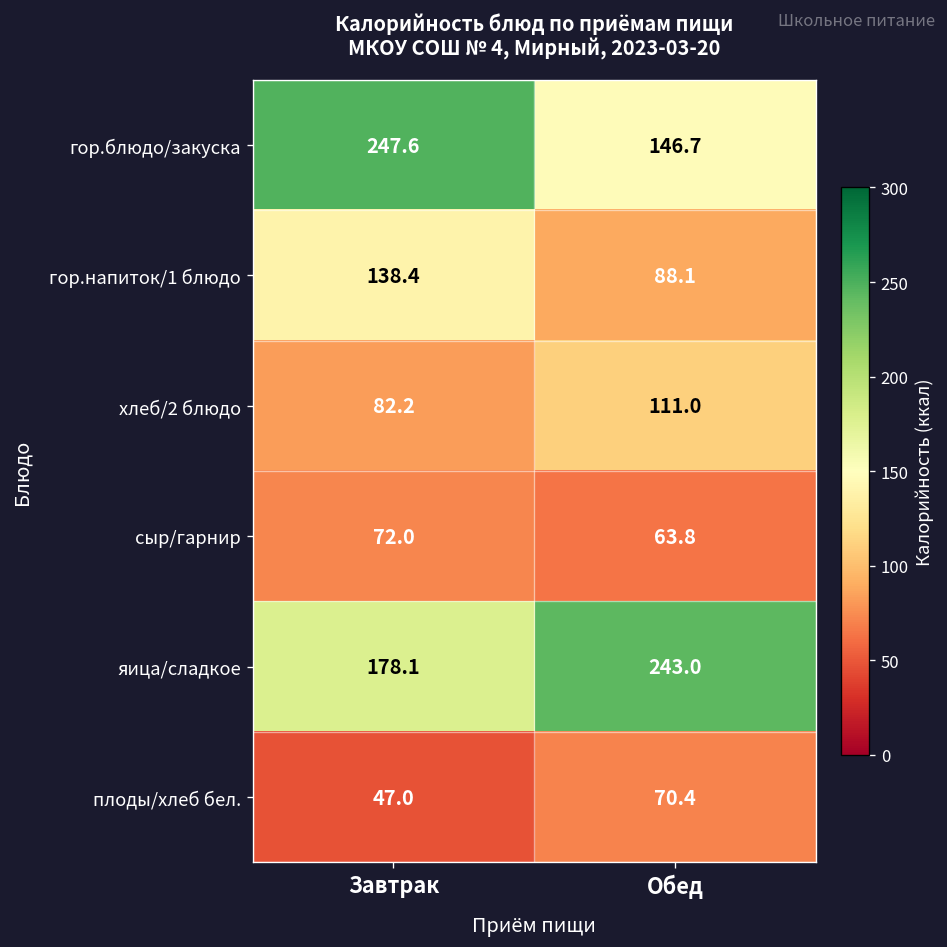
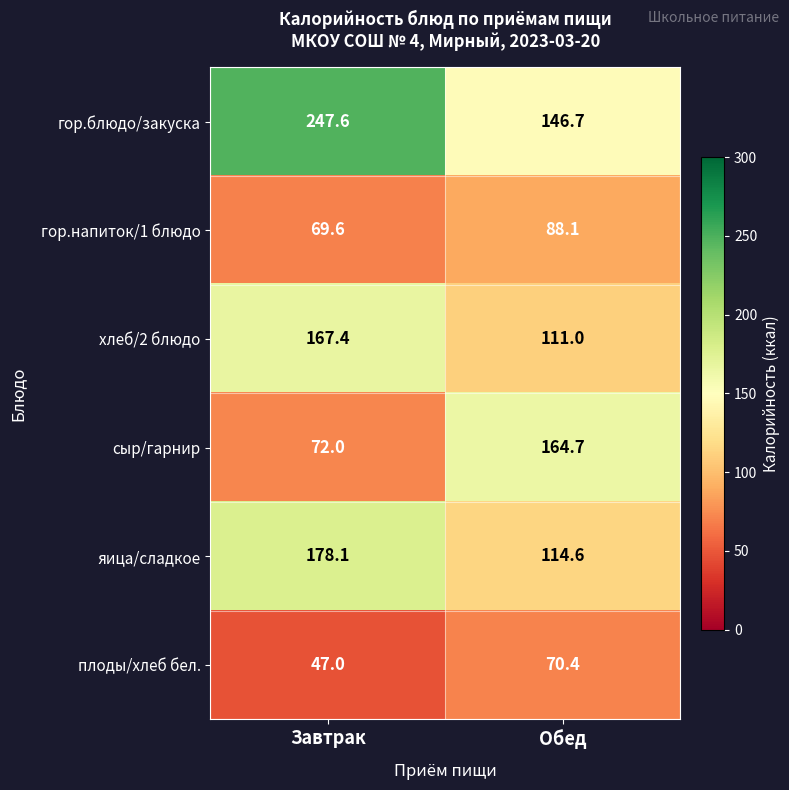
  {
    "гор.блюдо/закуска": {
      "Завтрак": 247.6,
      "Обед": 146.7
    },
    "гор.напиток/1 блюдо": {
-     "Завтрак": 138.4,
+     "Завтрак": 69.6,
      "Обед": 88.1
    },
    "хлеб/2 блюдо": {
-     "Завтрак": 82.2,
+     "Завтрак": 167.4,
      "Обед": 111.0
    },
    "сыр/гарнир": {
      "Завтрак": 72.0,
-     "Обед": 63.8
+     "Обед": 164.7
    },
    "яица/сладкое": {
      "Завтрак": 178.1,
-     "Обед": 243.0
+     "Обед": 114.6
    },
    "плоды/хлеб бел.": {
      "Завтрак": 47.0,
      "Обед": 70.4
    }
  }
